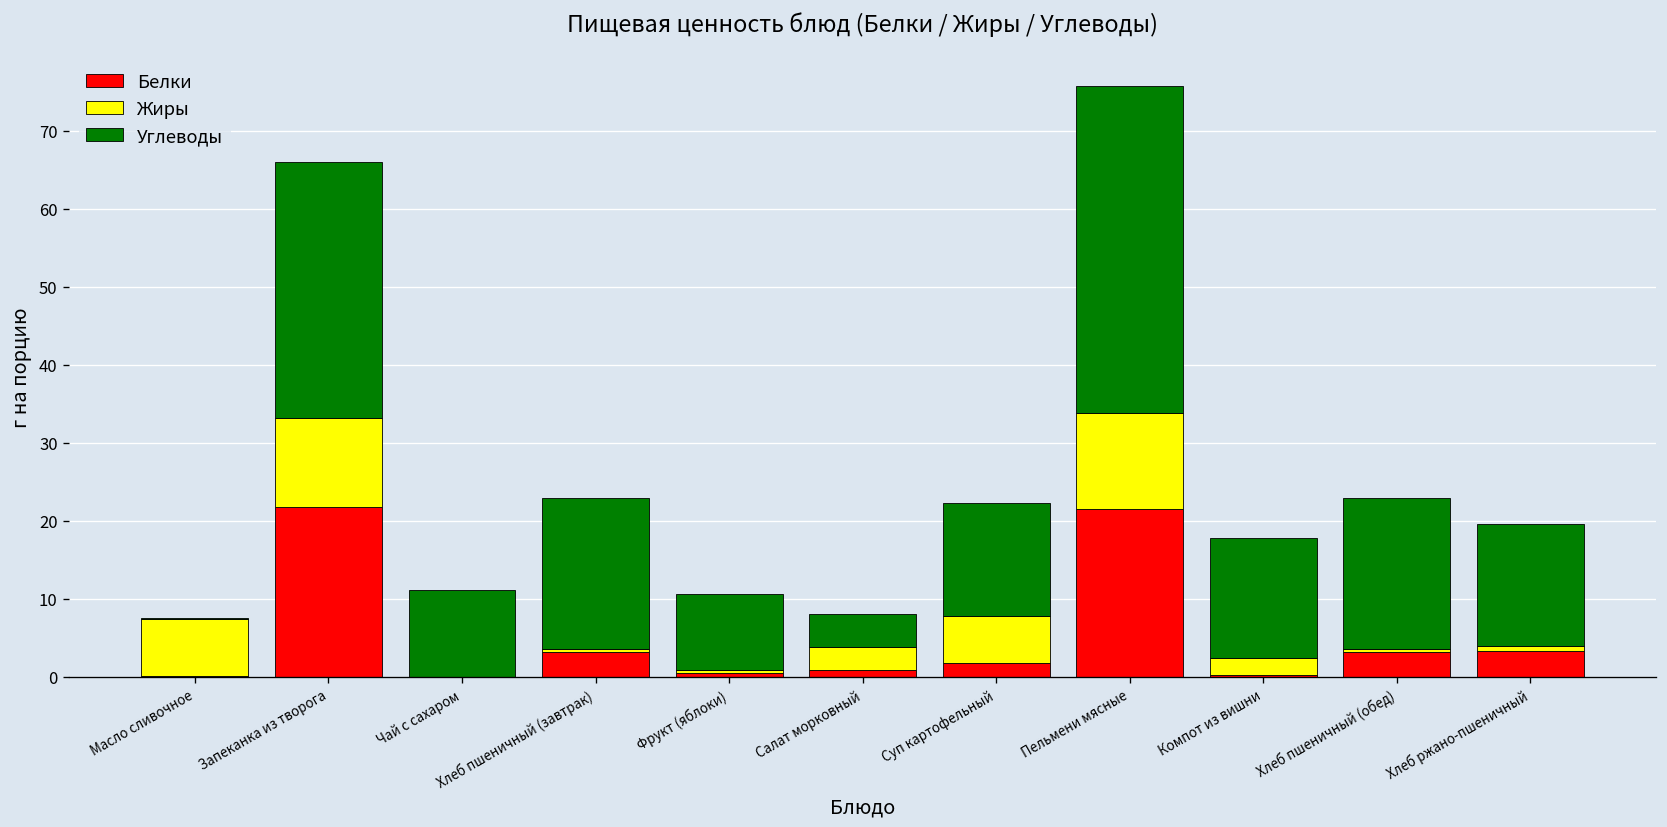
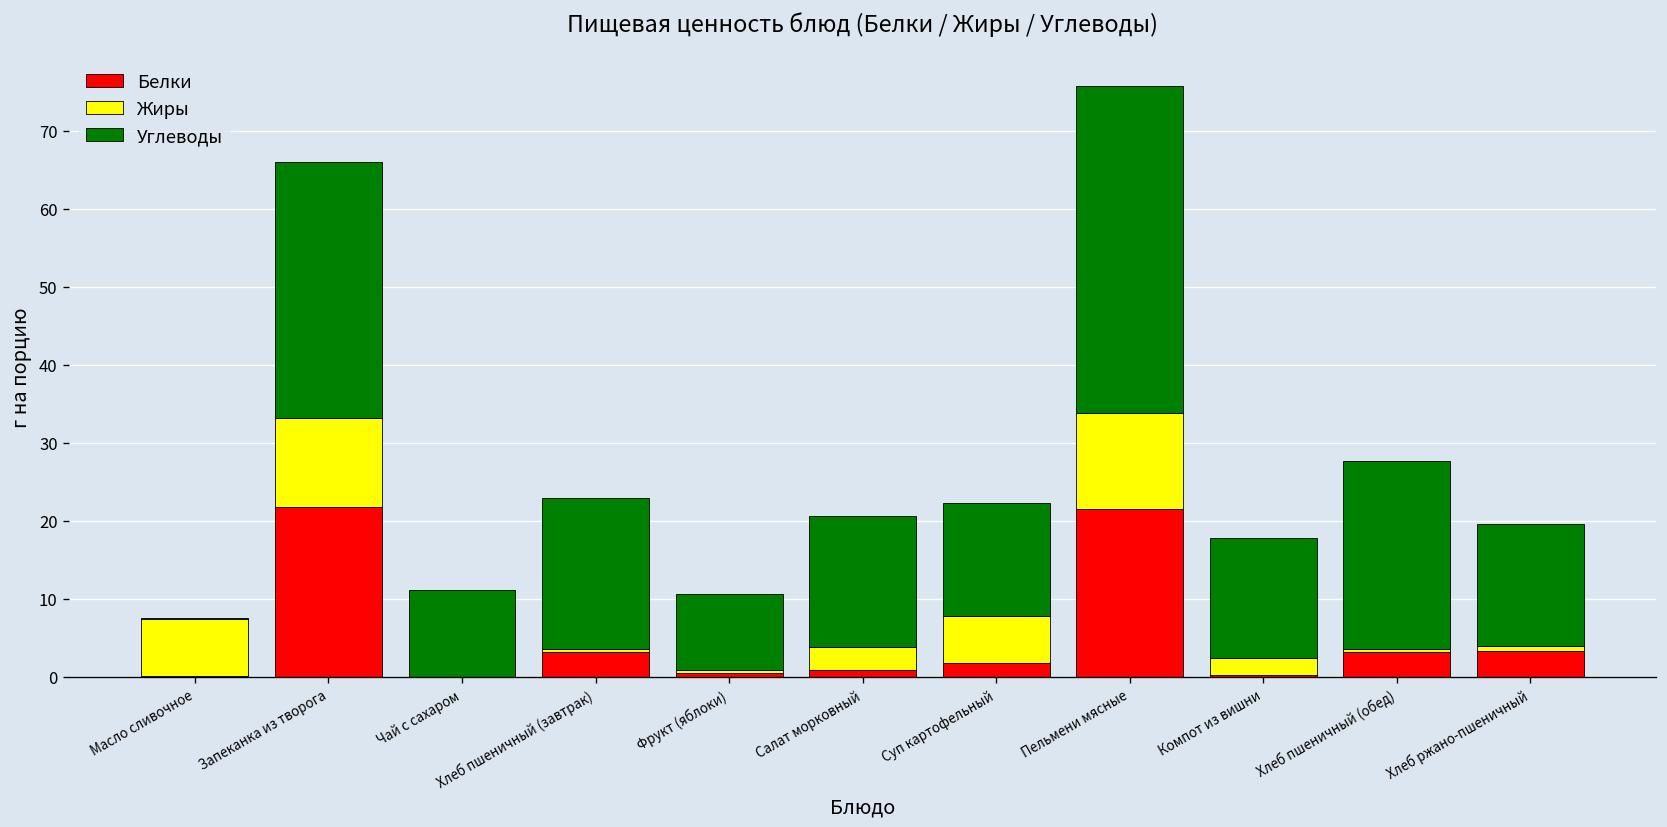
  {
    "Белки": {
      "Запеканка из творога": 22,
      "Чай с сахаром": 0,
      "Хлеб пшеничный (завтрак)": 3,
      "Фрукт (яблоки)": 0,
      "Салат морковный": 1,
      "Суп картофельный": 2,
      "Пельмени мясные": 22,
      "Хлеб пшеничный (обед)": 3,
      "Хлеб ржано-пшеничный": 3
    },
    "Жиры": {
      "Масло сливочное": 7,
      "Запеканка из творога": 12,
      "Чай с сахаром": 0,
      "Хлеб пшеничный (завтрак)": 0,
      "Фрукт (яблоки)": 0,
      "Салат морковный": 3,
      "Суп картофельный": 6,
      "Пельмени мясные": 12,
      "Компот из вишни": 2,
      "Хлеб пшеничный (обед)": 0,
      "Хлеб ржано-пшеничный": 1
    },
    "Углеводы": {
      "Запеканка из творога": 33,
      "Чай с сахаром": 11,
      "Хлеб пшеничный (завтрак)": 19,
      "Фрукт (яблоки)": 10,
-     "Салат морковный": 4,
+     "Салат морковный": 17,
      "Суп картофельный": 14,
      "Пельмени мясные": 42,
      "Компот из вишни": 15,
-     "Хлеб пшеничный (обед)": 19,
+     "Хлеб пшеничный (обед)": 24,
      "Хлеб ржано-пшеничный": 16
    }
  }
